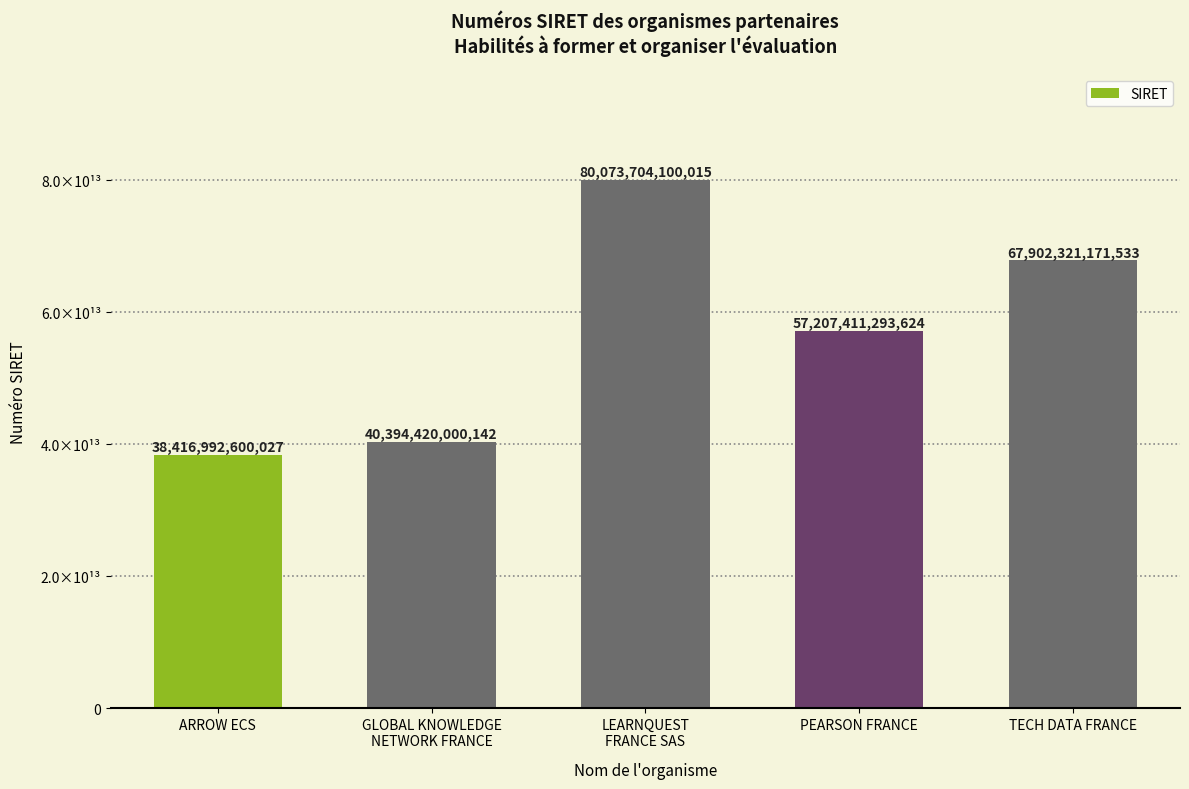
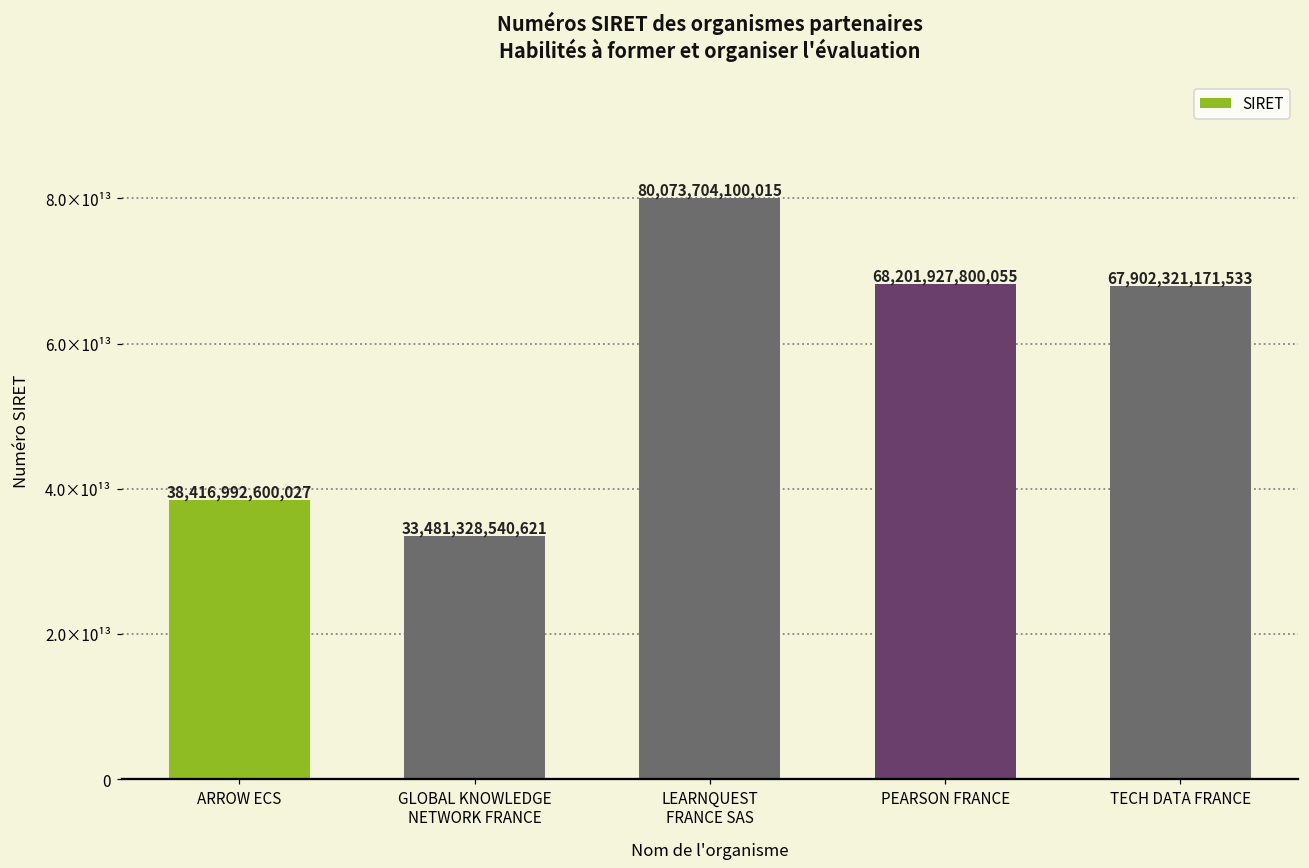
  {
    "ARROW ECS": "38,416,992,600,027",
-   "GLOBAL KNOWLEDGE NETWORK FRANCE": "40,394,420,000,142",
+   "GLOBAL KNOWLEDGE NETWORK FRANCE": "33,481,328,540,621",
    "LEARNQUEST FRANCE SAS": "80,073,704,100,015",
-   "PEARSON FRANCE": "57,207,411,293,624",
+   "PEARSON FRANCE": "68,201,927,800,055",
    "TECH DATA FRANCE": "67,902,321,171,533"
  }
